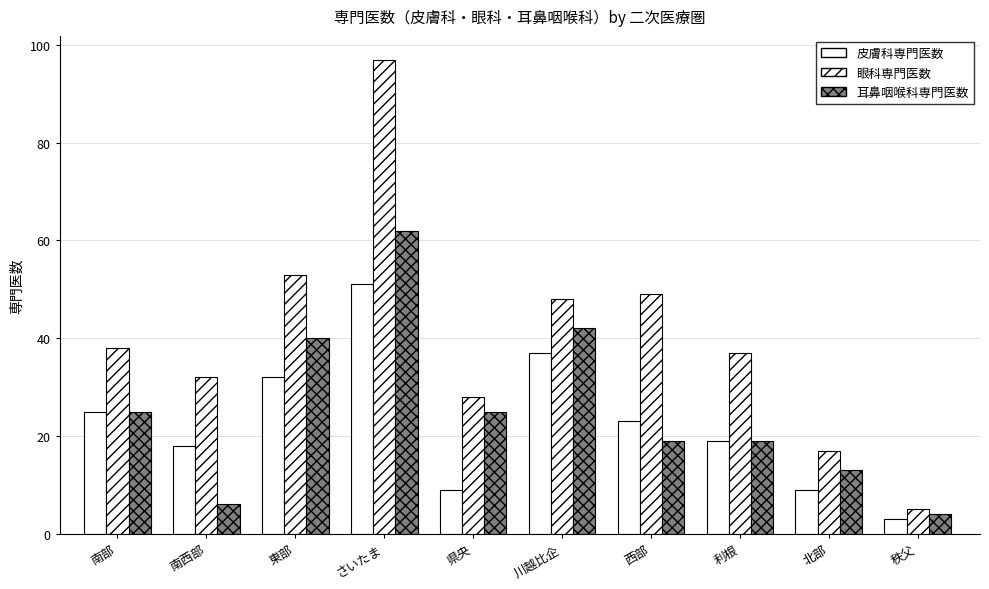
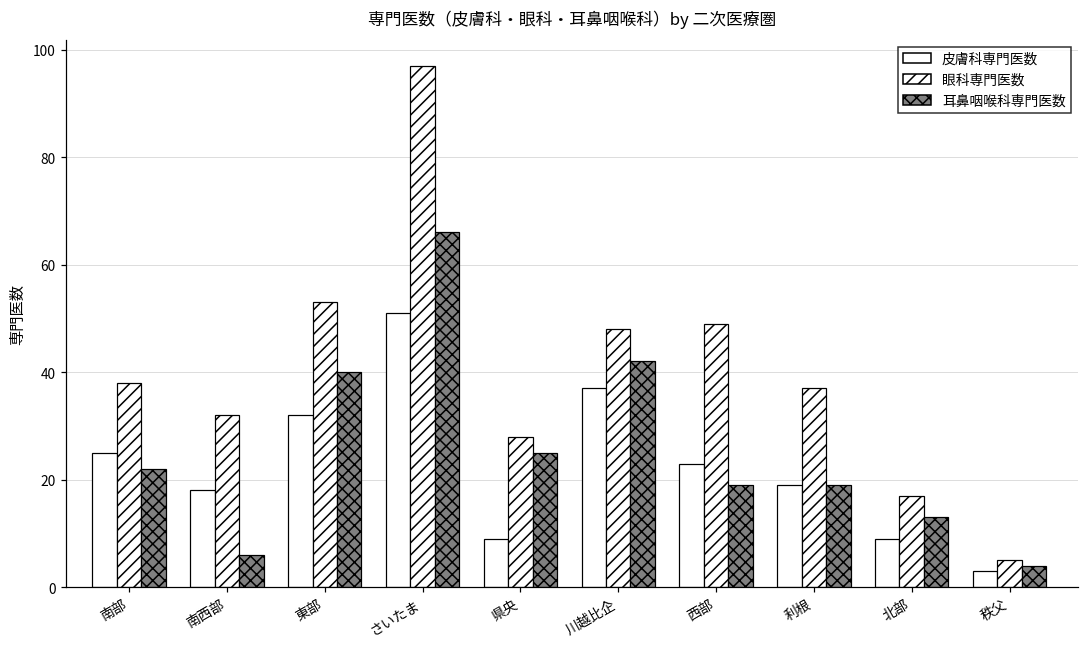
  {
    "耳鼻咽喉科専門医数": {
-     "南部": 25,
+     "南部": 22,
      "南西部": 6,
      "東部": 40,
-     "さいたま": 62,
+     "さいたま": 66,
      "県央": 25,
      "川越比企": 42,
      "西部": 19,
      "利根": 19,
      "北部": 13,
      "秩父": 4
    }
  }
